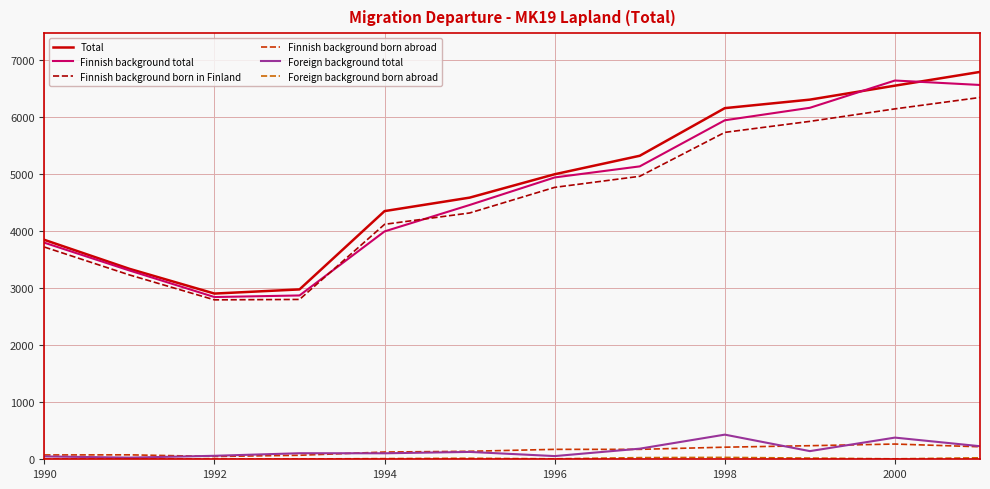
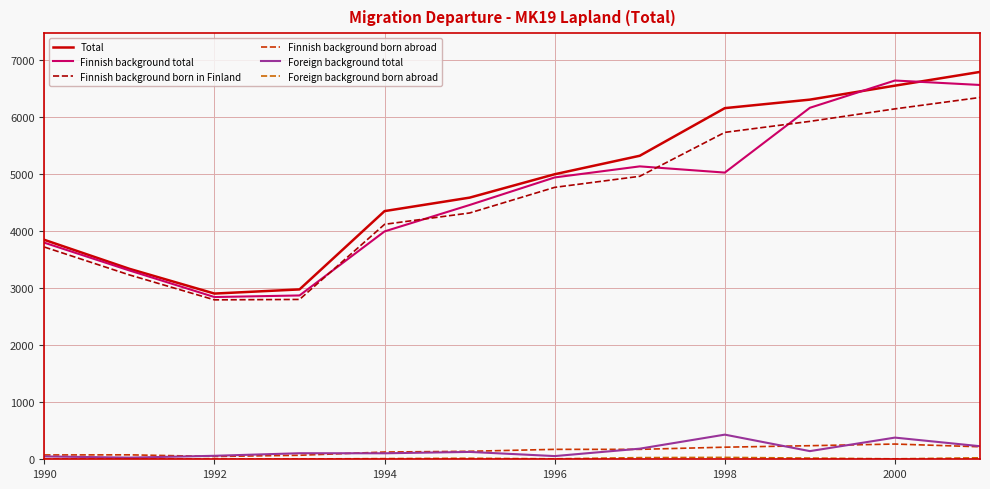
  {
    "Finnish background total": {
      "1990": 3800,
      "1992": 2800,
      "1994": 4000,
      "1996": 4900,
-     "1998": 5900,
+     "1998": 5000,
      "2000": 6600
    },
    "Foreign background total": {
      "1996": 100,
      "1998": 400,
      "2000": 400
    }
  }
